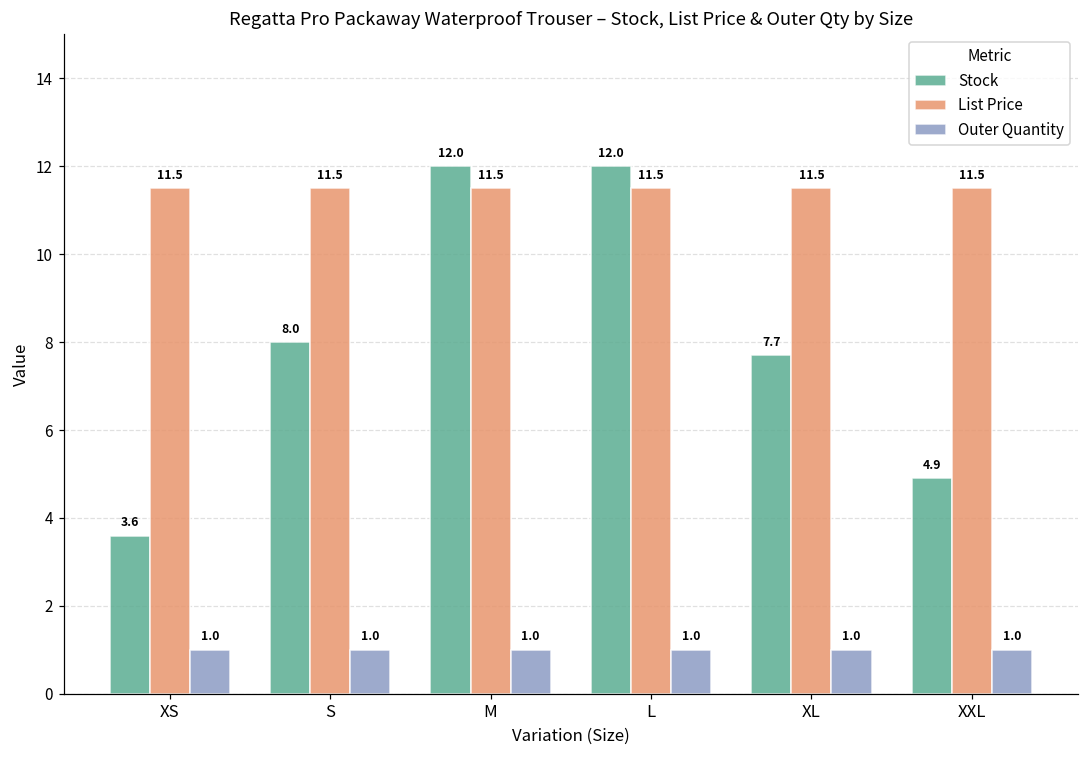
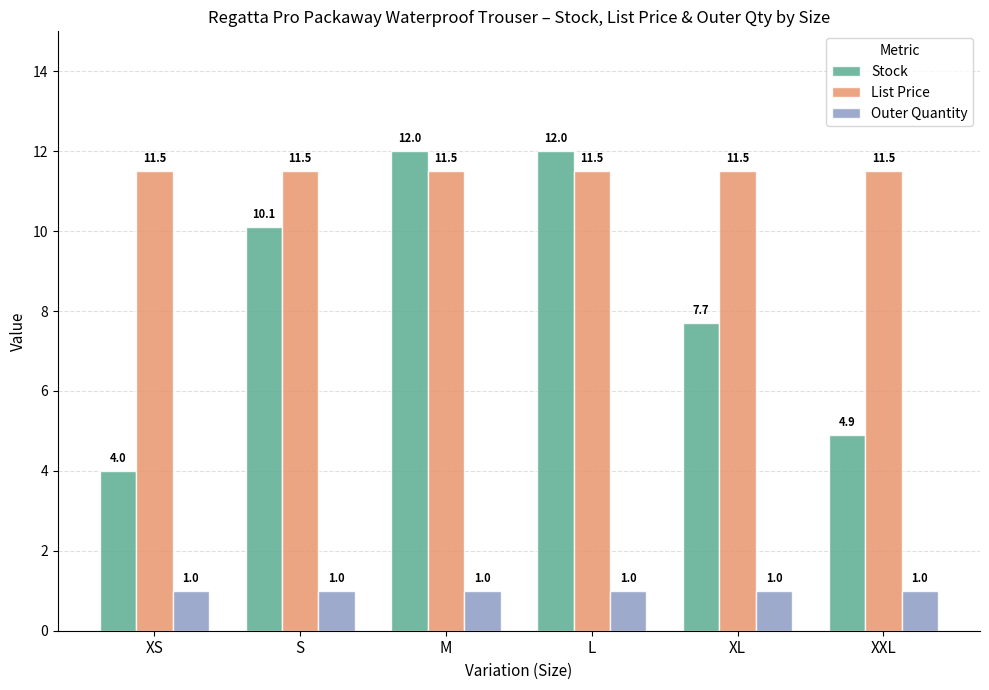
  {
    "Stock": {
-     "XS": 3.6,
-     "S": 8.0,
+     "XS": 4.0,
+     "S": 10.1,
      "M": 12.0,
      "L": 12.0,
      "XL": 7.7,
      "XXL": 4.9
    },
    "List Price": {
      "XS": 11.5,
      "S": 11.5,
      "M": 11.5,
      "L": 11.5,
      "XL": 11.5,
      "XXL": 11.5
    },
    "Outer Quantity": {
      "XS": 1.0,
      "S": 1.0,
      "M": 1.0,
      "L": 1.0,
      "XL": 1.0,
      "XXL": 1.0
    }
  }
